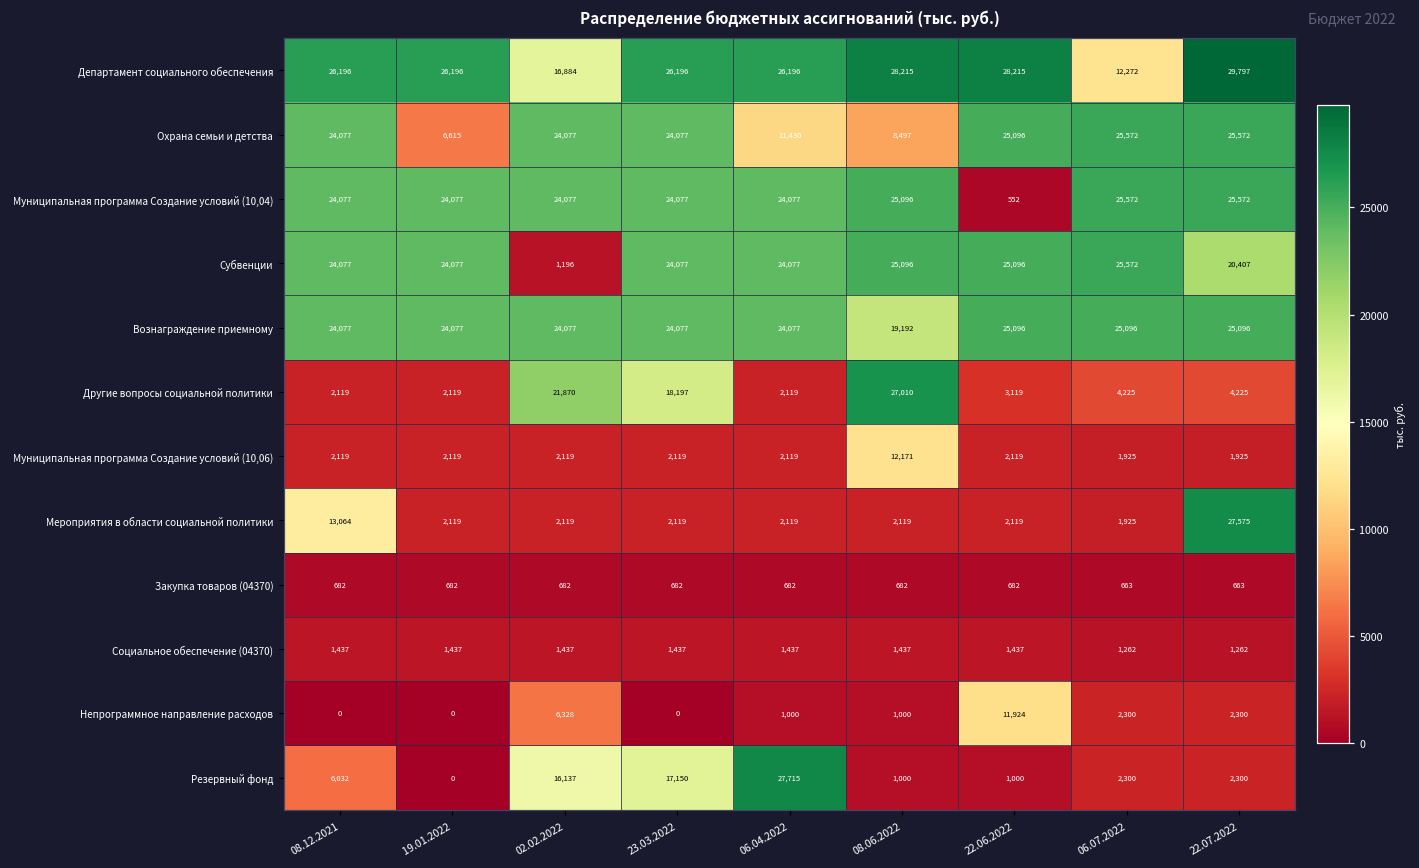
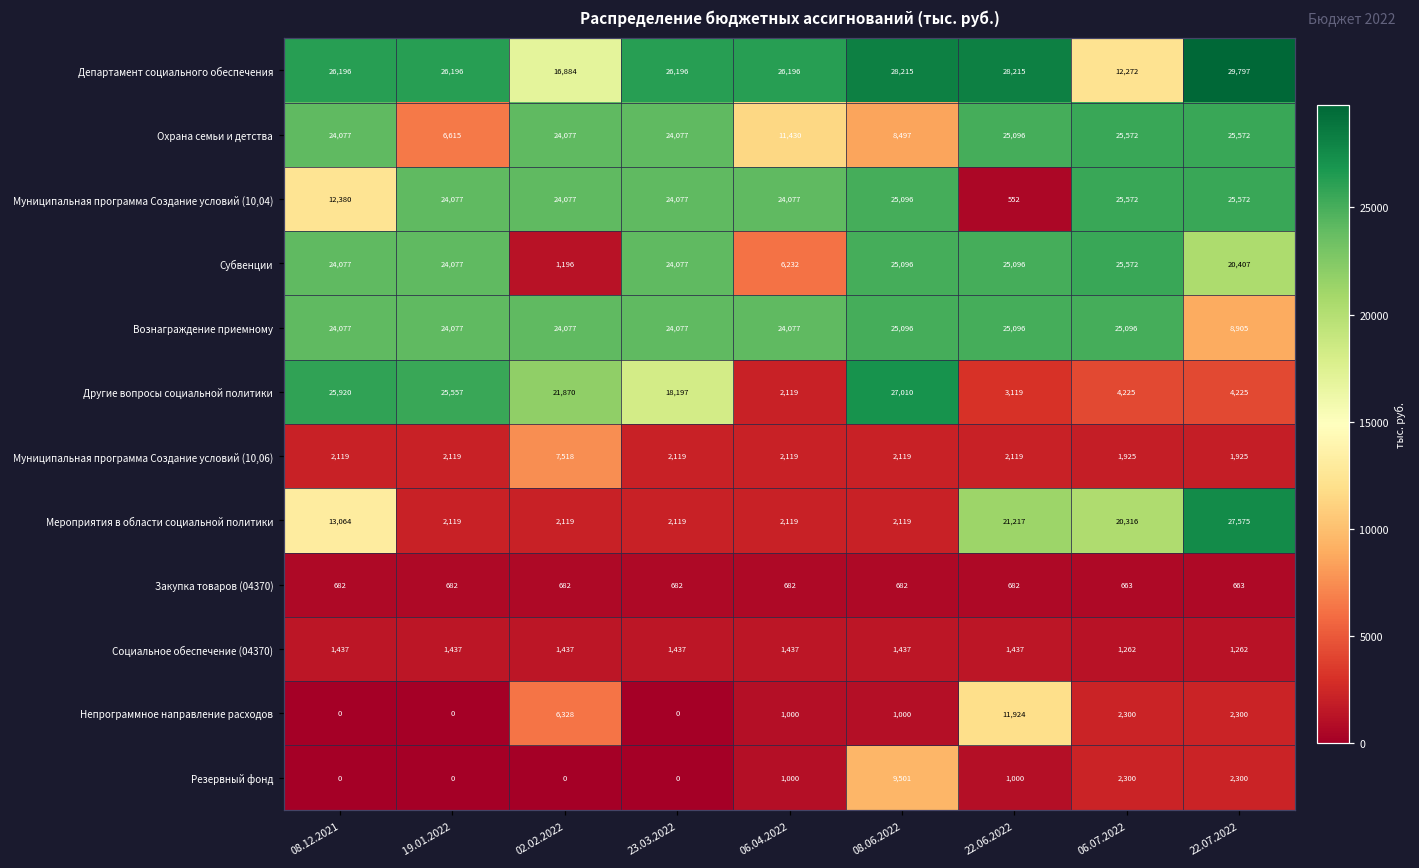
  {
    "Департамент социального обеспечения": {
      "08.12.2021": "26,196",
      "19.01.2022": "26,196",
      "02.02.2022": "16,884",
      "23.03.2022": "26,196",
      "06.04.2022": "26,196",
      "08.06.2022": "28,215",
      "22.06.2022": "28,215",
      "06.07.2022": "12,272",
      "22.07.2022": "29,797"
    },
    "Охрана семьи и детства": {
      "08.12.2021": "24,077",
      "19.01.2022": "6,615",
      "02.02.2022": "24,077",
      "23.03.2022": "24,077",
      "06.04.2022": "11,430",
      "08.06.2022": "8,497",
      "22.06.2022": "25,096",
      "06.07.2022": "25,572",
      "22.07.2022": "25,572"
    },
    "Муниципальная программа Создание условий (10,04)": {
-     "08.12.2021": "24,077",
+     "08.12.2021": "12,380",
      "19.01.2022": "24,077",
      "02.02.2022": "24,077",
      "23.03.2022": "24,077",
      "06.04.2022": "24,077",
      "08.06.2022": "25,096",
      "22.06.2022": "552",
      "06.07.2022": "25,572",
      "22.07.2022": "25,572"
    },
    "Субвенции": {
      "08.12.2021": "24,077",
      "19.01.2022": "24,077",
      "02.02.2022": "1,196",
      "23.03.2022": "24,077",
-     "06.04.2022": "24,077",
+     "06.04.2022": "6,232",
      "08.06.2022": "25,096",
      "22.06.2022": "25,096",
      "06.07.2022": "25,572",
      "22.07.2022": "20,407"
    },
    "Вознаграждение приемному": {
      "08.12.2021": "24,077",
      "19.01.2022": "24,077",
      "02.02.2022": "24,077",
      "23.03.2022": "24,077",
      "06.04.2022": "24,077",
-     "08.06.2022": "19,192",
+     "08.06.2022": "25,096",
      "22.06.2022": "25,096",
      "06.07.2022": "25,096",
-     "22.07.2022": "25,096"
+     "22.07.2022": "8,905"
    },
    "Другие вопросы социальной политики": {
-     "08.12.2021": "2,119",
-     "19.01.2022": "2,119",
+     "08.12.2021": "25,920",
+     "19.01.2022": "25,557",
      "02.02.2022": "21,870",
      "23.03.2022": "18,197",
      "06.04.2022": "2,119",
      "08.06.2022": "27,010",
      "22.06.2022": "3,119",
      "06.07.2022": "4,225",
      "22.07.2022": "4,225"
    },
    "Муниципальная программа Создание условий (10,06)": {
      "08.12.2021": "2,119",
      "19.01.2022": "2,119",
-     "02.02.2022": "2,119",
+     "02.02.2022": "7,518",
      "23.03.2022": "2,119",
      "06.04.2022": "2,119",
-     "08.06.2022": "12,171",
+     "08.06.2022": "2,119",
      "22.06.2022": "2,119",
      "06.07.2022": "1,925",
      "22.07.2022": "1,925"
    },
    "Мероприятия в области социальной политики": {
      "08.12.2021": "13,064",
      "19.01.2022": "2,119",
      "02.02.2022": "2,119",
      "23.03.2022": "2,119",
      "06.04.2022": "2,119",
      "08.06.2022": "2,119",
-     "22.06.2022": "2,119",
-     "06.07.2022": "1,925",
+     "22.06.2022": "21,217",
+     "06.07.2022": "20,316",
      "22.07.2022": "27,575"
    },
    "Закупка товаров (04370)": {
      "08.12.2021": "682",
      "19.01.2022": "682",
      "02.02.2022": "682",
      "23.03.2022": "682",
      "06.04.2022": "682",
      "08.06.2022": "682",
      "22.06.2022": "682",
      "06.07.2022": "663",
      "22.07.2022": "663"
    },
    "Социальное обеспечение (04370)": {
      "08.12.2021": "1,437",
      "19.01.2022": "1,437",
      "02.02.2022": "1,437",
      "23.03.2022": "1,437",
      "06.04.2022": "1,437",
      "08.06.2022": "1,437",
      "22.06.2022": "1,437",
      "06.07.2022": "1,262",
      "22.07.2022": "1,262"
    },
    "Непрограммное направление расходов": {
      "08.12.2021": "0",
      "19.01.2022": "0",
      "02.02.2022": "6,328",
      "23.03.2022": "0",
      "06.04.2022": "1,000",
      "08.06.2022": "1,000",
      "22.06.2022": "11,924",
      "06.07.2022": "2,300",
      "22.07.2022": "2,300"
    },
    "Резервный фонд": {
-     "08.12.2021": "6,032",
+     "08.12.2021": "0",
      "19.01.2022": "0",
-     "02.02.2022": "16,137",
-     "23.03.2022": "17,150",
-     "06.04.2022": "27,715",
-     "08.06.2022": "1,000",
+     "02.02.2022": "0",
+     "23.03.2022": "0",
+     "06.04.2022": "1,000",
+     "08.06.2022": "9,501",
      "22.06.2022": "1,000",
      "06.07.2022": "2,300",
      "22.07.2022": "2,300"
    }
  }
